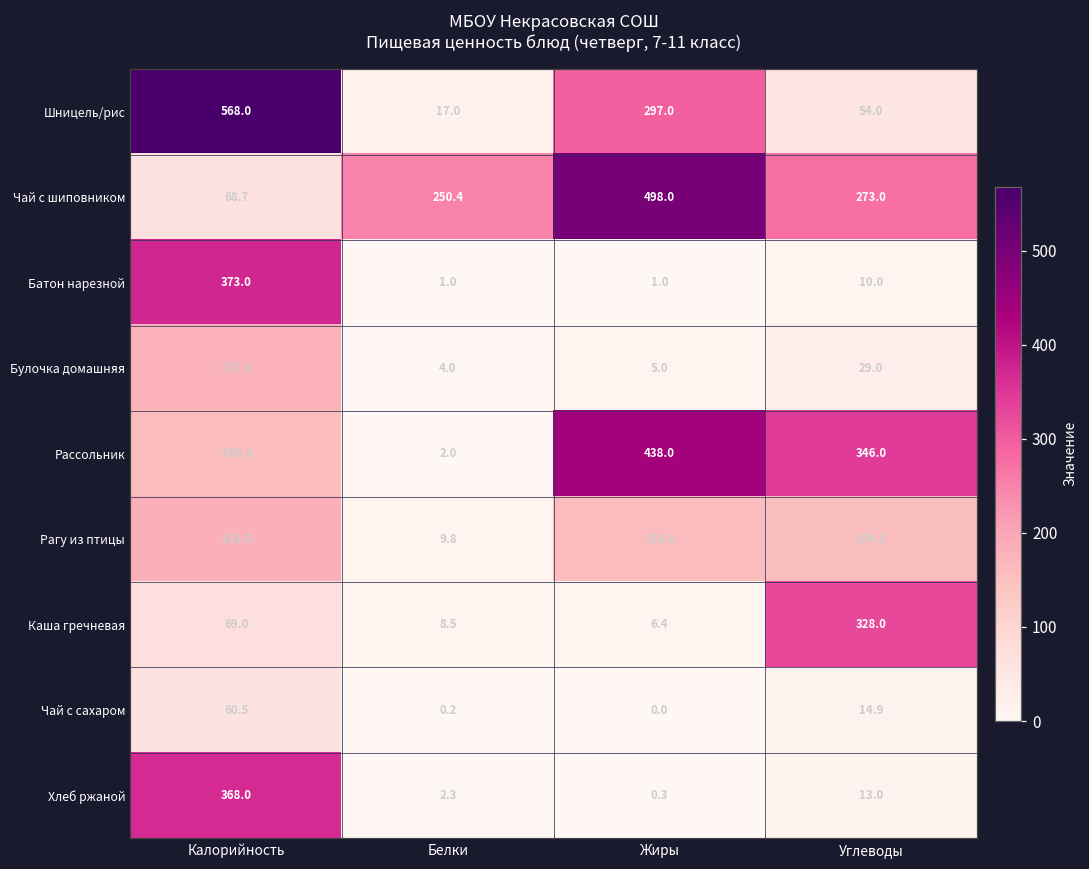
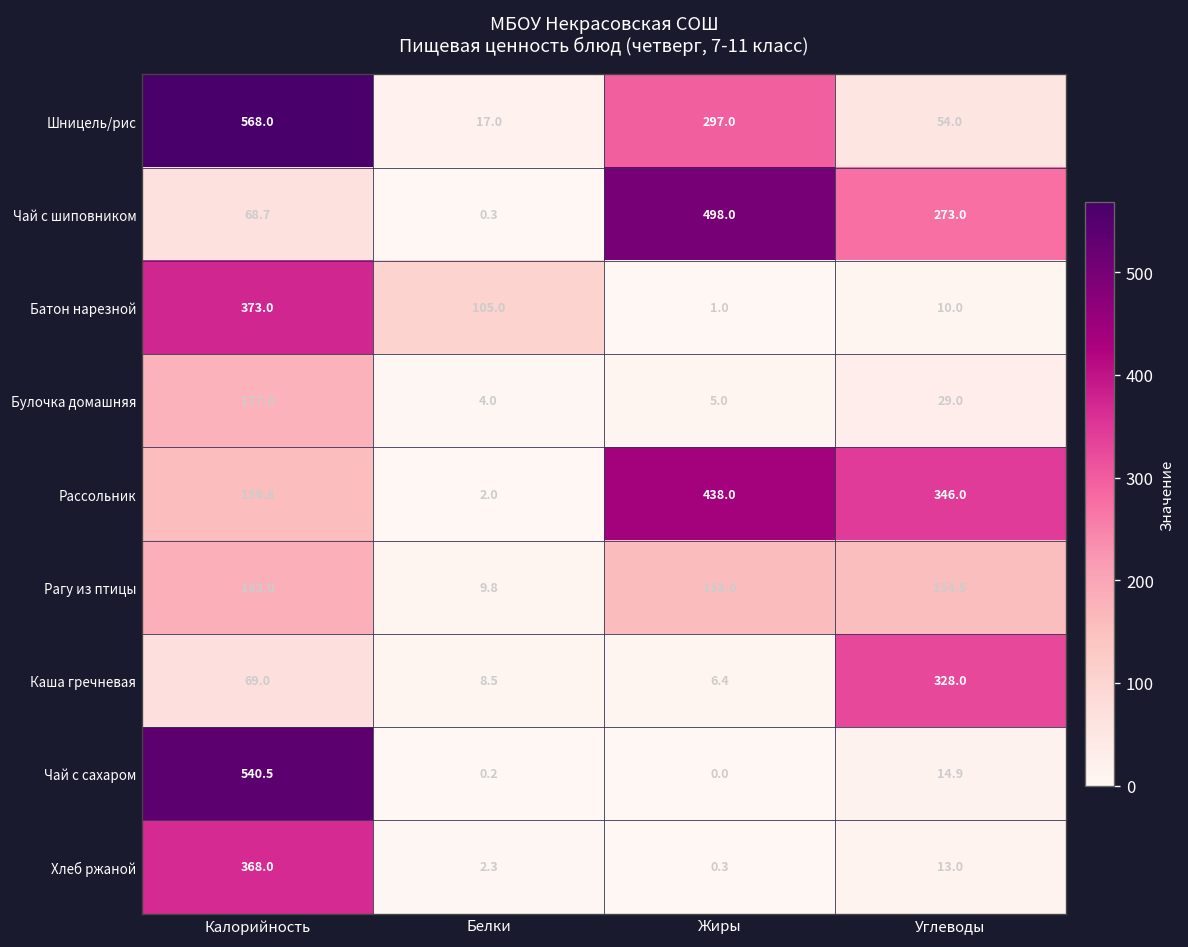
  {
    "Шницель/рис": {
      "Калорийность": 568.0,
      "Белки": 17.0,
      "Жиры": 297.0,
      "Углеводы": 54.0
    },
    "Чай с шиповником": {
      "Калорийность": 68.7,
-     "Белки": 250.4,
+     "Белки": 0.3,
      "Жиры": 498.0,
      "Углеводы": 273.0
    },
    "Батон нарезной": {
      "Калорийность": 373.0,
-     "Белки": 1.0,
+     "Белки": 105.0,
      "Жиры": 1.0,
      "Углеводы": 10.0
    },
    "Булочка домашняя": {
      "Белки": 4.0,
      "Жиры": 5.0,
      "Углеводы": 29.0
    },
    "Рассольник": {
      "Белки": 2.0,
      "Жиры": 438.0,
      "Углеводы": 346.0
    },
    "Рагу из птицы": {
      "Белки": 9.8
    },
    "Каша гречневая": {
      "Калорийность": 69.0,
      "Белки": 8.5,
      "Жиры": 6.4,
      "Углеводы": 328.0
    },
    "Чай с сахаром": {
-     "Калорийность": 60.5,
+     "Калорийность": 540.5,
      "Белки": 0.2,
      "Жиры": 0.0,
      "Углеводы": 14.9
    },
    "Хлеб ржаной": {
      "Калорийность": 368.0,
      "Белки": 2.3,
      "Жиры": 0.3,
      "Углеводы": 13.0
    }
  }
